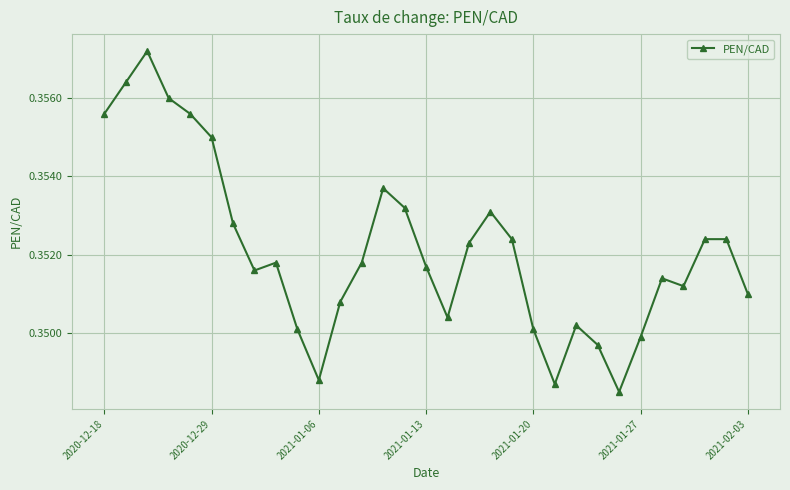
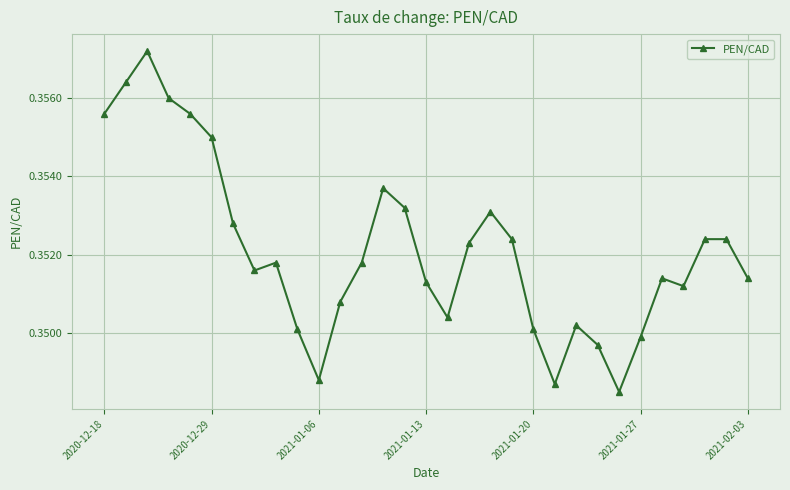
  {
    "2020-12-18": 0.3556,
    "2020-12-29": 0.3550,
    "2021-01-06": 0.3488,
-   "2021-01-13": 0.3517,
+   "2021-01-13": 0.3513,
    "2021-01-20": 0.3501,
    "2021-01-27": 0.3499,
-   "2021-02-03": 0.3510
+   "2021-02-03": 0.3514
  }
